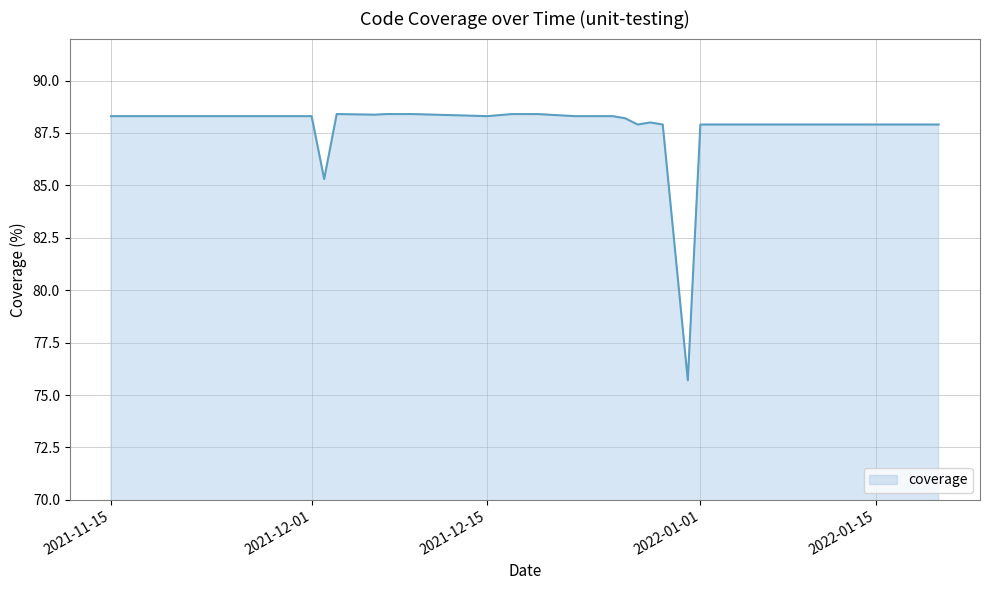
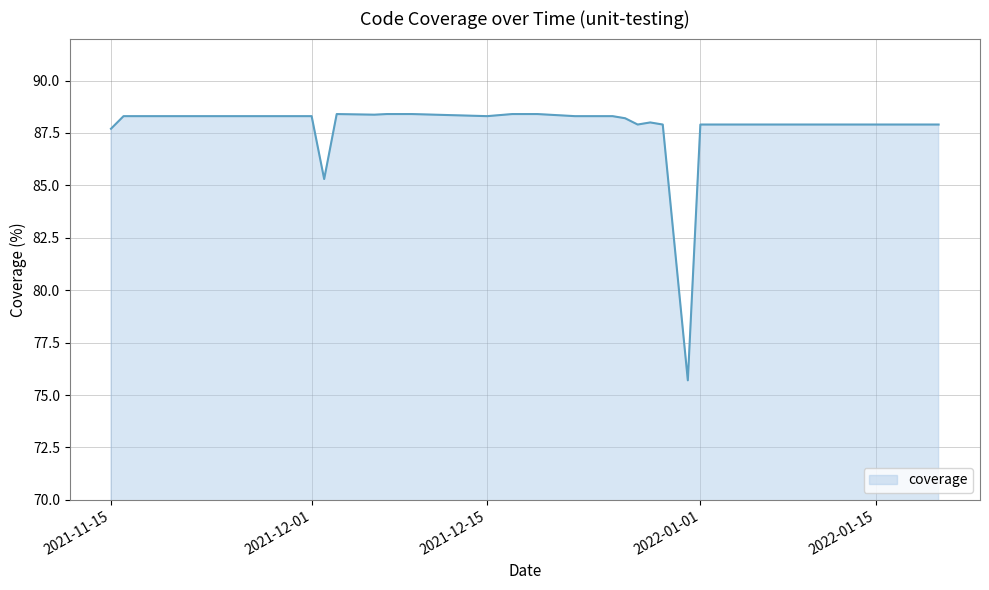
  {
-   "2021-11-15": 88.3,
+   "2021-11-15": 87.7,
    "2021-12-01": 88.3,
    "2021-12-15": 88.3,
    "2022-01-01": 87.9,
    "2022-01-15": 87.9
  }
